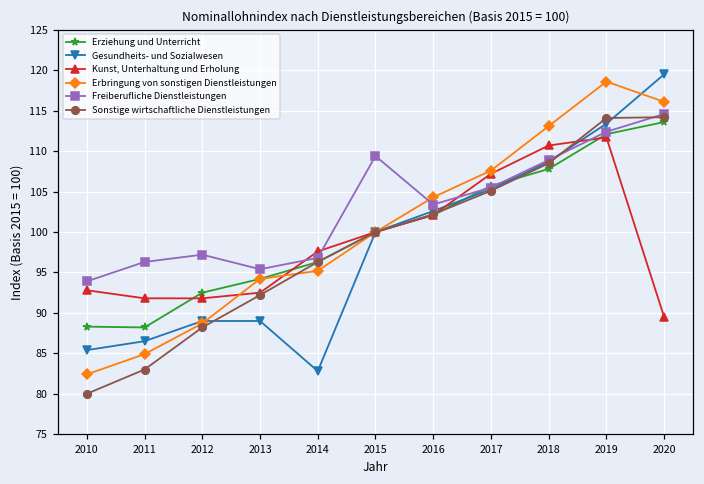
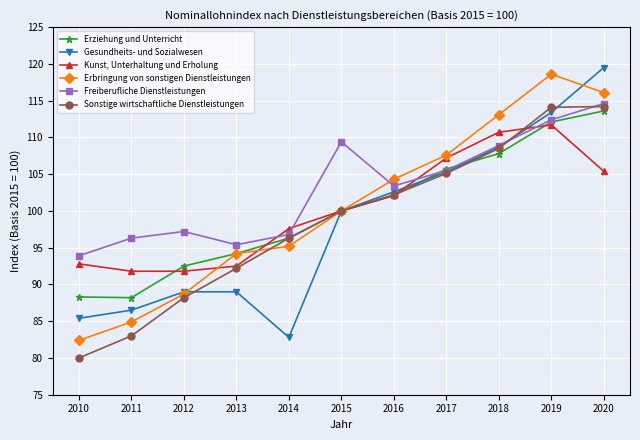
  {
    "Erziehung und Unterricht": {
      "2010": 88,
      "2011": 88,
      "2012": 93,
      "2018": 108,
      "2020": 114
    },
    "Gesundheits- und Sozialwesen": {
      "2010": 85,
      "2011": 87,
      "2013": 89,
      "2014": 83,
      "2016": 103,
      "2019": 113,
      "2020": 120
    },
    "Kunst, Unterhaltung und Erholung": {
      "2010": 93,
      "2011": 92,
      "2012": 92,
      "2014": 98,
      "2017": 107,
      "2018": 111,
      "2019": 112,
-     "2020": 90
+     "2020": 105
    },
    "Erbringung von sonstigen Dienstleistungen": {
      "2010": 82,
      "2011": 85,
      "2014": 95,
      "2016": 104,
      "2017": 108,
      "2018": 113,
      "2019": 119,
      "2020": 116
    },
    "Freiberufliche Dienstleistungen": {
      "2010": 94,
      "2011": 96,
      "2012": 97,
      "2013": 95,
      "2014": 97,
      "2015": 109,
      "2016": 103,
      "2020": 115
    },
    "Sonstige wirtschaftliche Dienstleistungen": {
      "2010": 80,
      "2011": 83,
      "2012": 88,
      "2019": 114,
      "2020": 114
    }
  }
